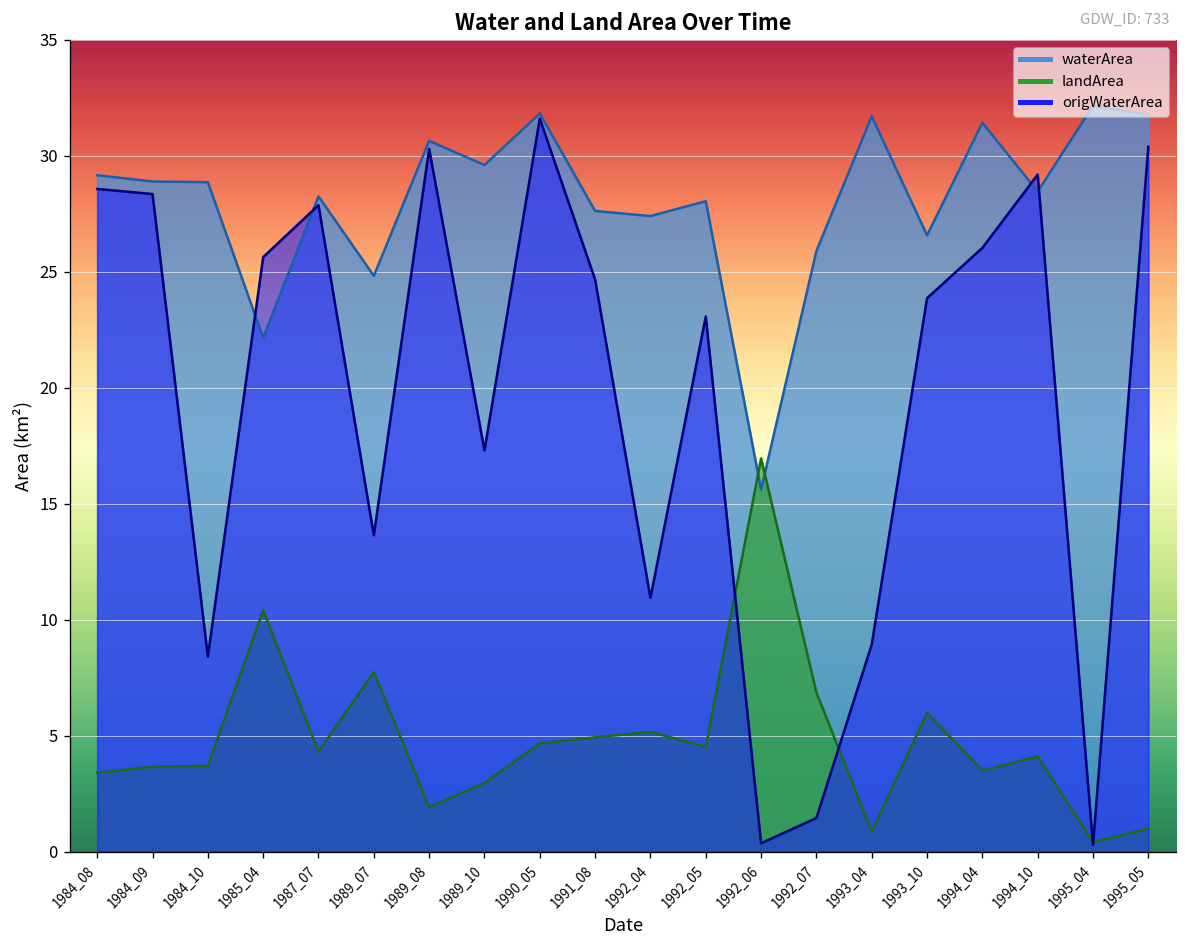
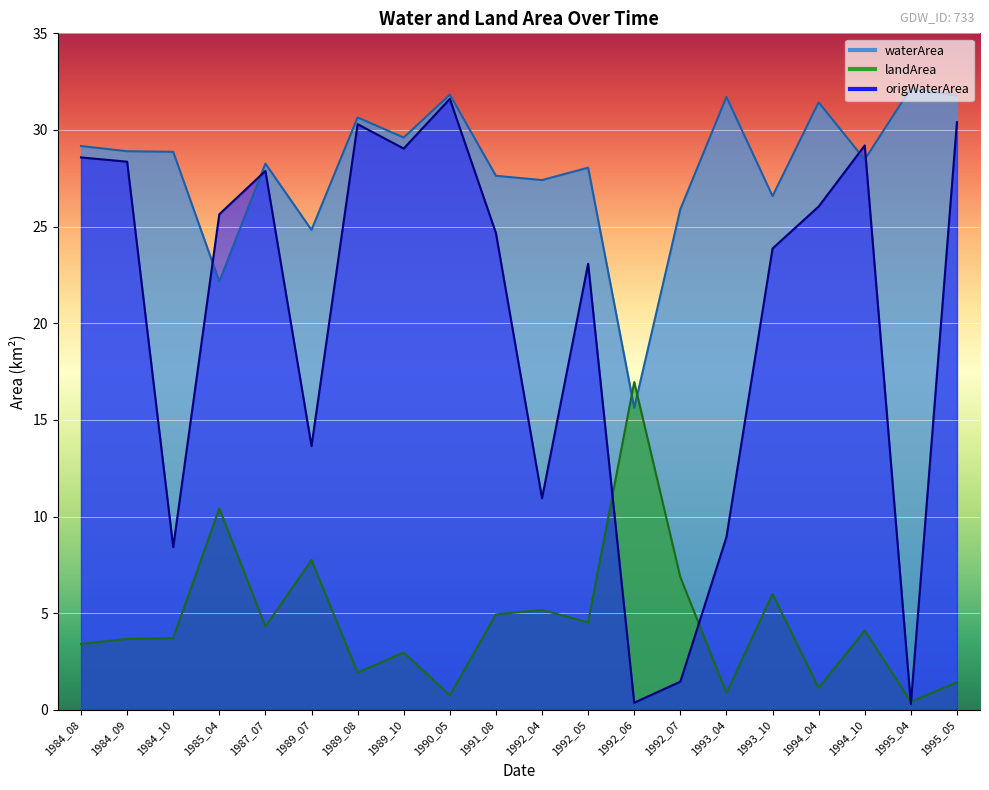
  {
    "waterArea": {
      "1984_08": 29.2,
      "1984_09": 28.9,
      "1984_10": 28.9,
      "1985_04": 22.2,
      "1987_07": 28.3,
      "1989_07": 24.8,
      "1989_08": 30.7,
      "1989_10": 29.6,
      "1990_05": 31.8,
      "1991_08": 27.6,
      "1992_04": 27.4,
      "1992_05": 28.1,
      "1992_06": 15.6,
      "1992_07": 25.9,
      "1993_04": 31.7,
      "1993_10": 26.6,
      "1994_04": 31.4,
      "1994_10": 28.5
    },
    "landArea": {
      "1984_08": 3.4,
      "1984_09": 3.7,
      "1984_10": 3.7,
      "1985_04": 10.4,
      "1987_07": 4.3,
      "1989_07": 7.8,
      "1989_08": 1.9,
      "1989_10": 3.0,
-     "1990_05": 4.7,
+     "1990_05": 0.8,
      "1991_08": 4.9,
      "1992_04": 5.2,
      "1992_05": 4.5,
      "1992_06": 17.0,
      "1992_07": 6.9,
      "1993_04": 0.9,
      "1993_10": 6.0,
-     "1994_04": 3.5,
+     "1994_04": 1.1,
      "1994_10": 4.1,
-     "1995_05": 1.0
+     "1995_05": 1.4
    },
    "origWaterArea": {
      "1984_08": 28.6,
      "1984_09": 28.4,
      "1984_10": 8.4,
      "1985_04": 25.6,
      "1987_07": 27.9,
      "1989_07": 13.7,
      "1989_08": 30.3,
-     "1989_10": 17.3,
+     "1989_10": 29.0,
      "1990_05": 31.6,
      "1991_08": 24.7,
      "1992_04": 11.0,
      "1992_05": 23.1,
      "1992_06": 0.4,
      "1992_07": 1.5,
      "1993_04": 8.9,
      "1993_10": 23.9,
      "1994_04": 26.0,
      "1994_10": 29.2,
      "1995_05": 30.4
    }
  }
